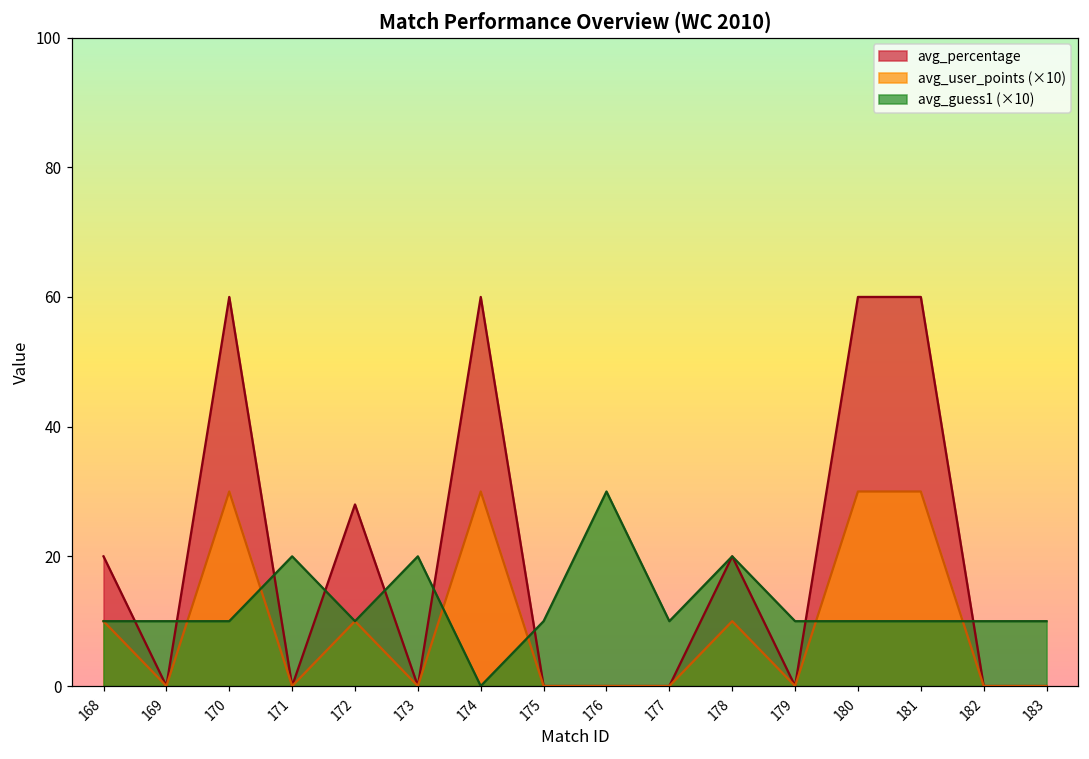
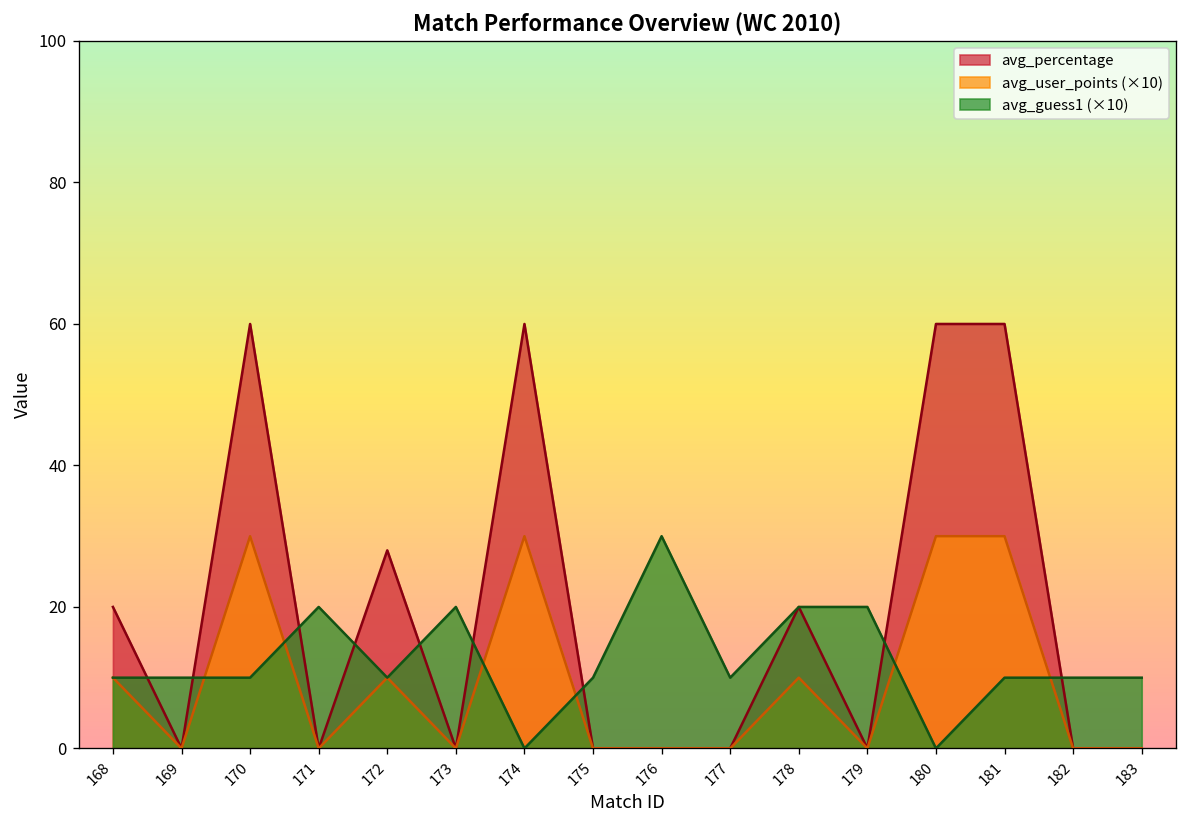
  {
    "avg_percentage": {
      "168": 20,
      "170": 60,
      "172": 28,
      "174": 60,
      "180": 60,
      "181": 60
    },
    "avg_user_points (×10)": {
      "170": 30,
      "174": 30,
      "178": 10,
      "180": 30,
      "181": 30
    },
    "avg_guess1 (×10)": {
      "169": 10,
      "170": 10,
      "171": 20,
      "173": 20,
      "174": 0,
      "175": 10,
      "176": 30,
      "177": 10,
-     "179": 10,
-     "180": 10,
+     "179": 20,
+     "180": 0,
      "181": 10,
      "182": 10,
      "183": 10
    }
  }
